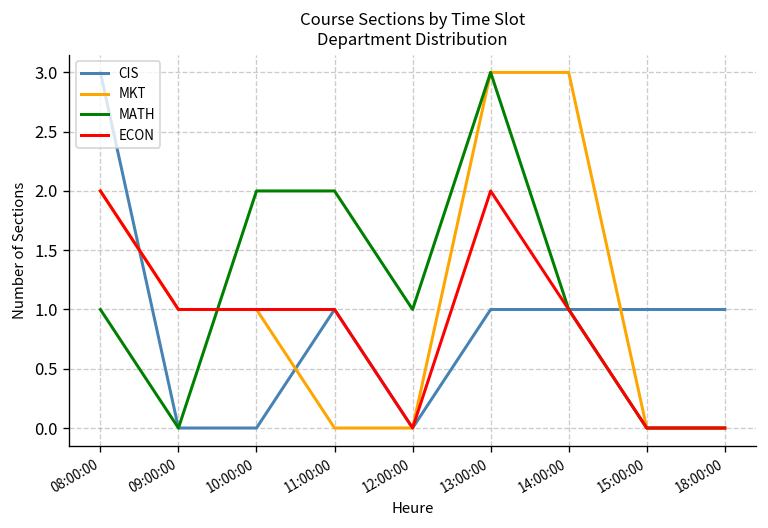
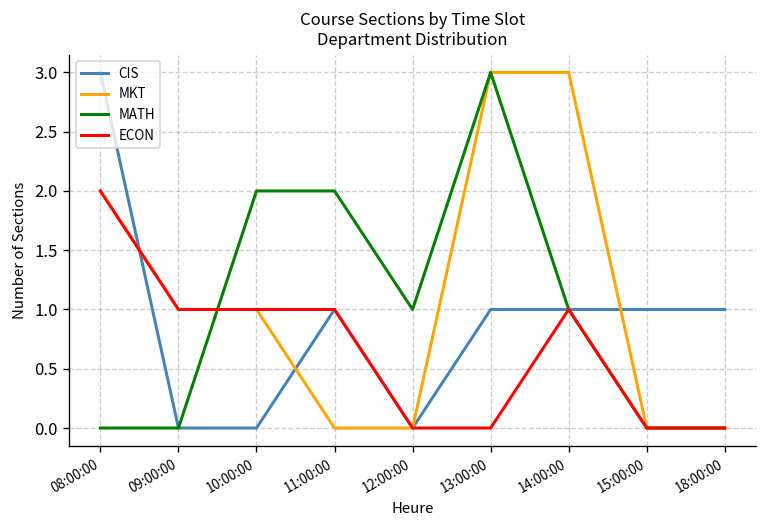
  {
    "CIS": {
      "10:00:00": 0,
      "13:00:00": 1,
      "15:00:00": 1,
      "18:00:00": 1
    },
    "MKT": {
      "11:00:00": 0,
      "14:00:00": 3
    },
    "MATH": {
-     "08:00:00": 1,
+     "08:00:00": 0,
      "10:00:00": 2,
      "11:00:00": 2,
      "12:00:00": 1
    },
    "ECON": {
-     "13:00:00": 2
+     "13:00:00": 0
    }
  }
